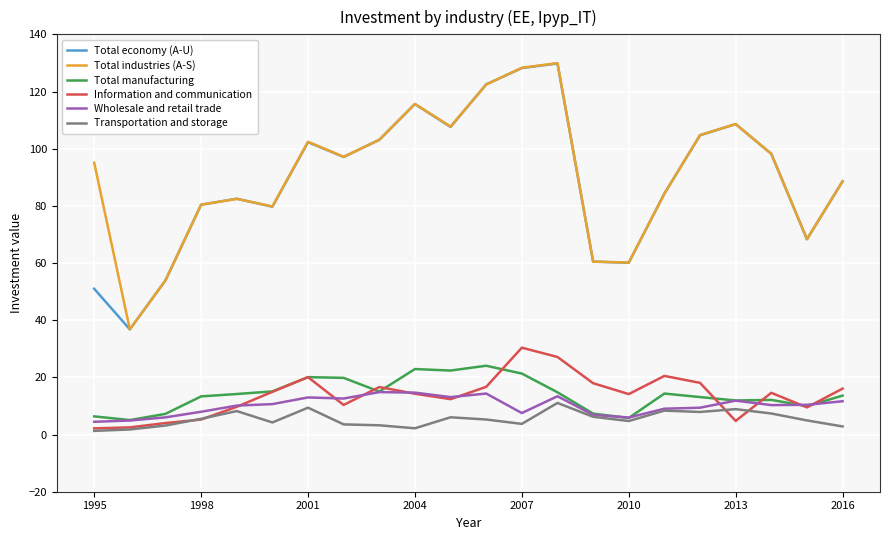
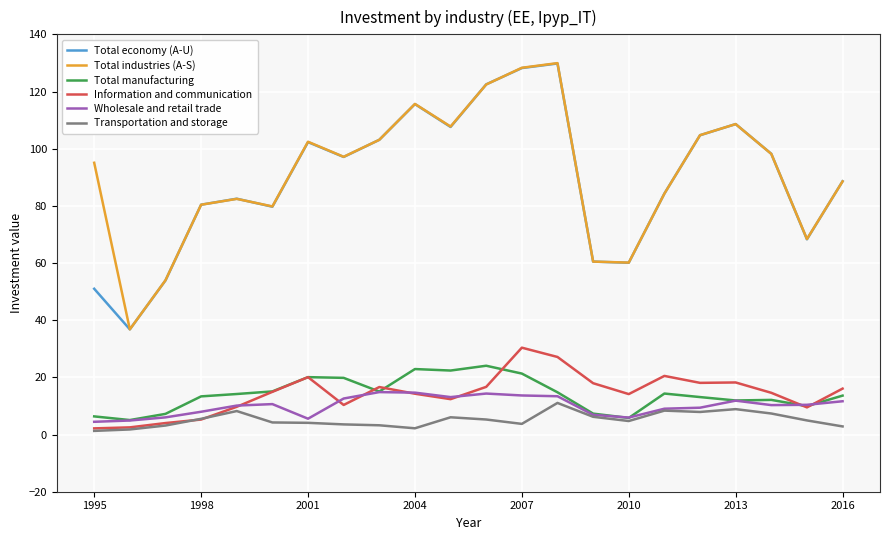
  {
    "Total economy (A-U)": {
      "1995": 51
    },
    "Total industries (A-S)": {
      "1995": 95
    },
    "Total manufacturing": {
      "1995": 6,
      "1998": 13,
      "2004": 23,
      "2007": 21,
      "2016": 14
    },
    "Information and communication": {
      "2007": 30,
      "2010": 14,
-     "2013": 5,
+     "2013": 18,
      "2016": 16
    },
    "Wholesale and retail trade": {
      "1995": 4,
      "1998": 8,
-     "2001": 13,
-     "2007": 8,
+     "2001": 6,
+     "2007": 14,
      "2016": 12
    },
    "Transportation and storage": {
-     "2001": 9,
+     "2001": 4,
      "2004": 2,
      "2007": 4,
      "2010": 5,
      "2013": 9,
      "2016": 3
    }
  }
